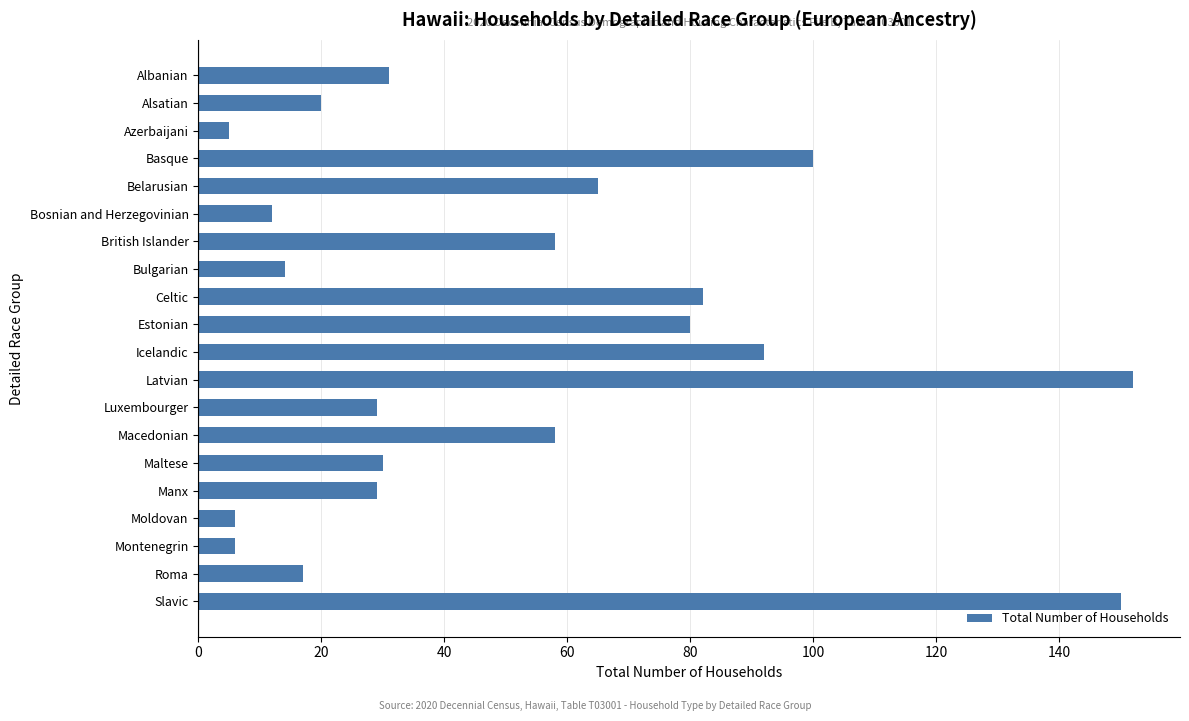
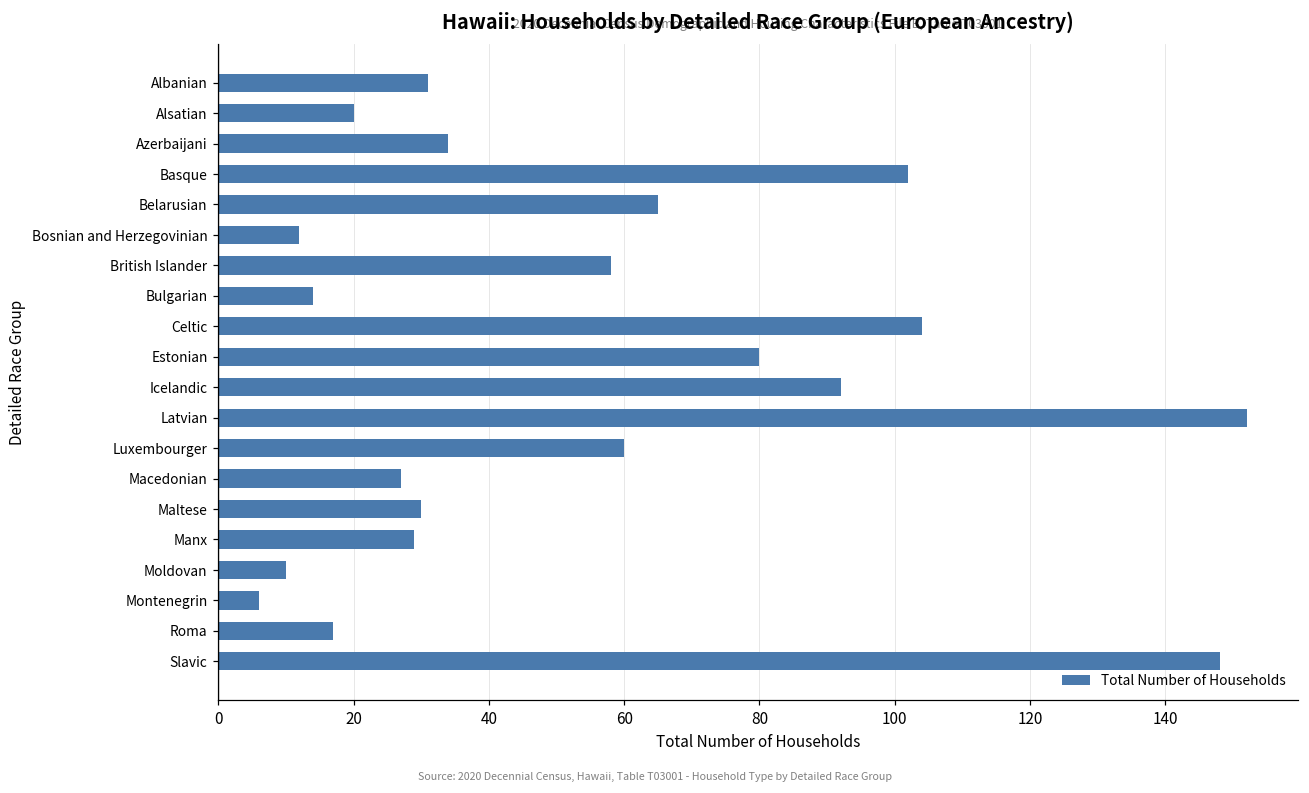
  {
    "Albanian": 31,
    "Alsatian": 20,
-   "Azerbaijani": 5,
-   "Basque": 100,
+   "Azerbaijani": 34,
+   "Basque": 102,
    "Belarusian": 65,
    "Bosnian and Herzegovinian": 12,
    "British Islander": 58,
    "Bulgarian": 14,
-   "Celtic": 82,
+   "Celtic": 104,
    "Estonian": 80,
    "Icelandic": 92,
    "Latvian": 152,
-   "Luxembourger": 29,
-   "Macedonian": 58,
+   "Luxembourger": 60,
+   "Macedonian": 27,
    "Maltese": 30,
    "Manx": 29,
-   "Moldovan": 6,
+   "Moldovan": 10,
    "Montenegrin": 6,
    "Roma": 17,
-   "Slavic": 150
+   "Slavic": 148
  }
